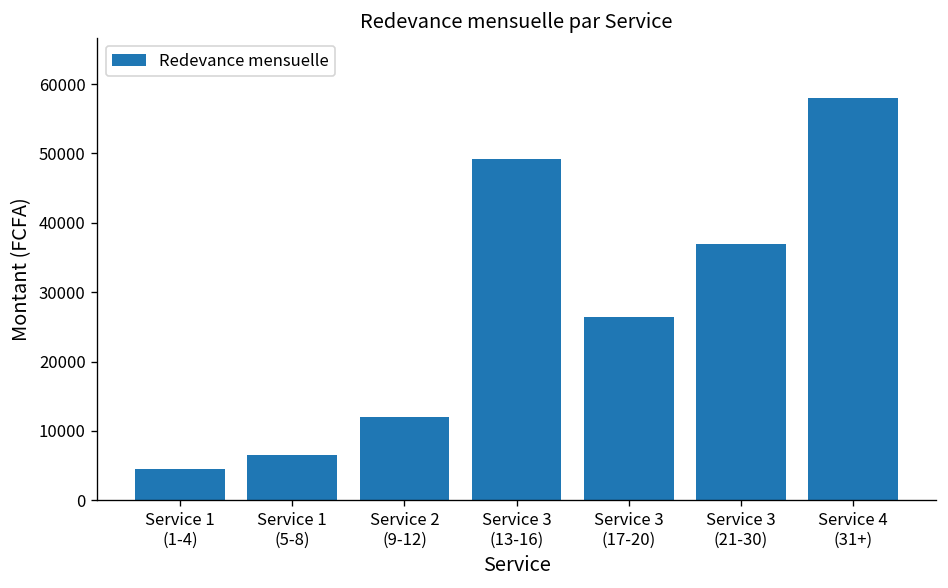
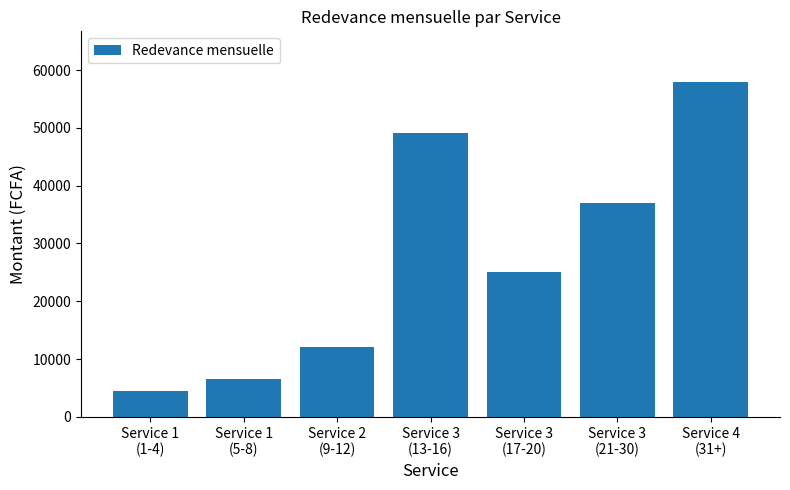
  {
    "Service 1 (1-4)": 5000,
    "Service 1 (5-8)": 7000,
    "Service 2 (9-12)": 12000,
    "Service 3 (13-16)": 49000,
-   "Service 3 (17-20)": 26000,
+   "Service 3 (17-20)": 25000,
    "Service 3 (21-30)": 37000,
    "Service 4 (31+)": 58000
  }
